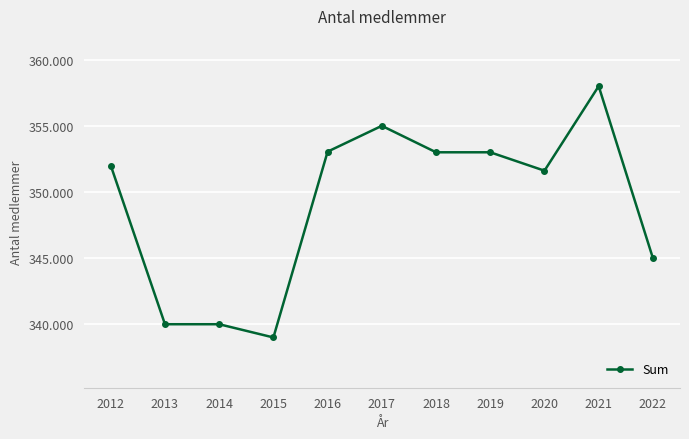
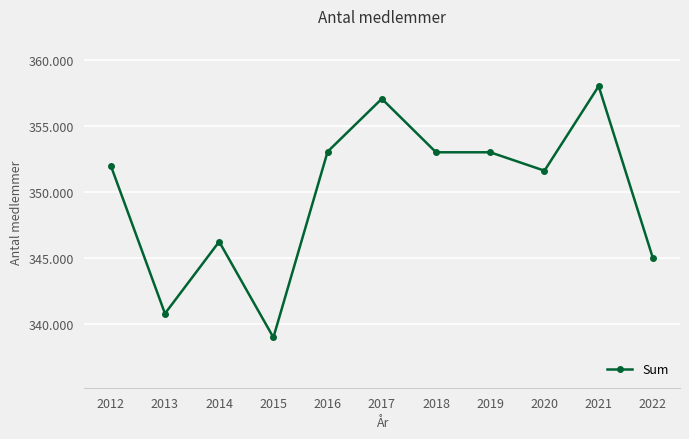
  {
    "2012": 352.0,
-   "2013": 340.0,
-   "2014": 340.0,
+   "2013": 340.8,
+   "2014": 346.2,
    "2015": 339.0,
    "2016": 353.0,
-   "2017": 355.0,
+   "2017": 357.0,
    "2018": 353.0,
    "2019": 353.0,
    "2020": 351.6,
    "2021": 358.0,
    "2022": 345.0
  }
